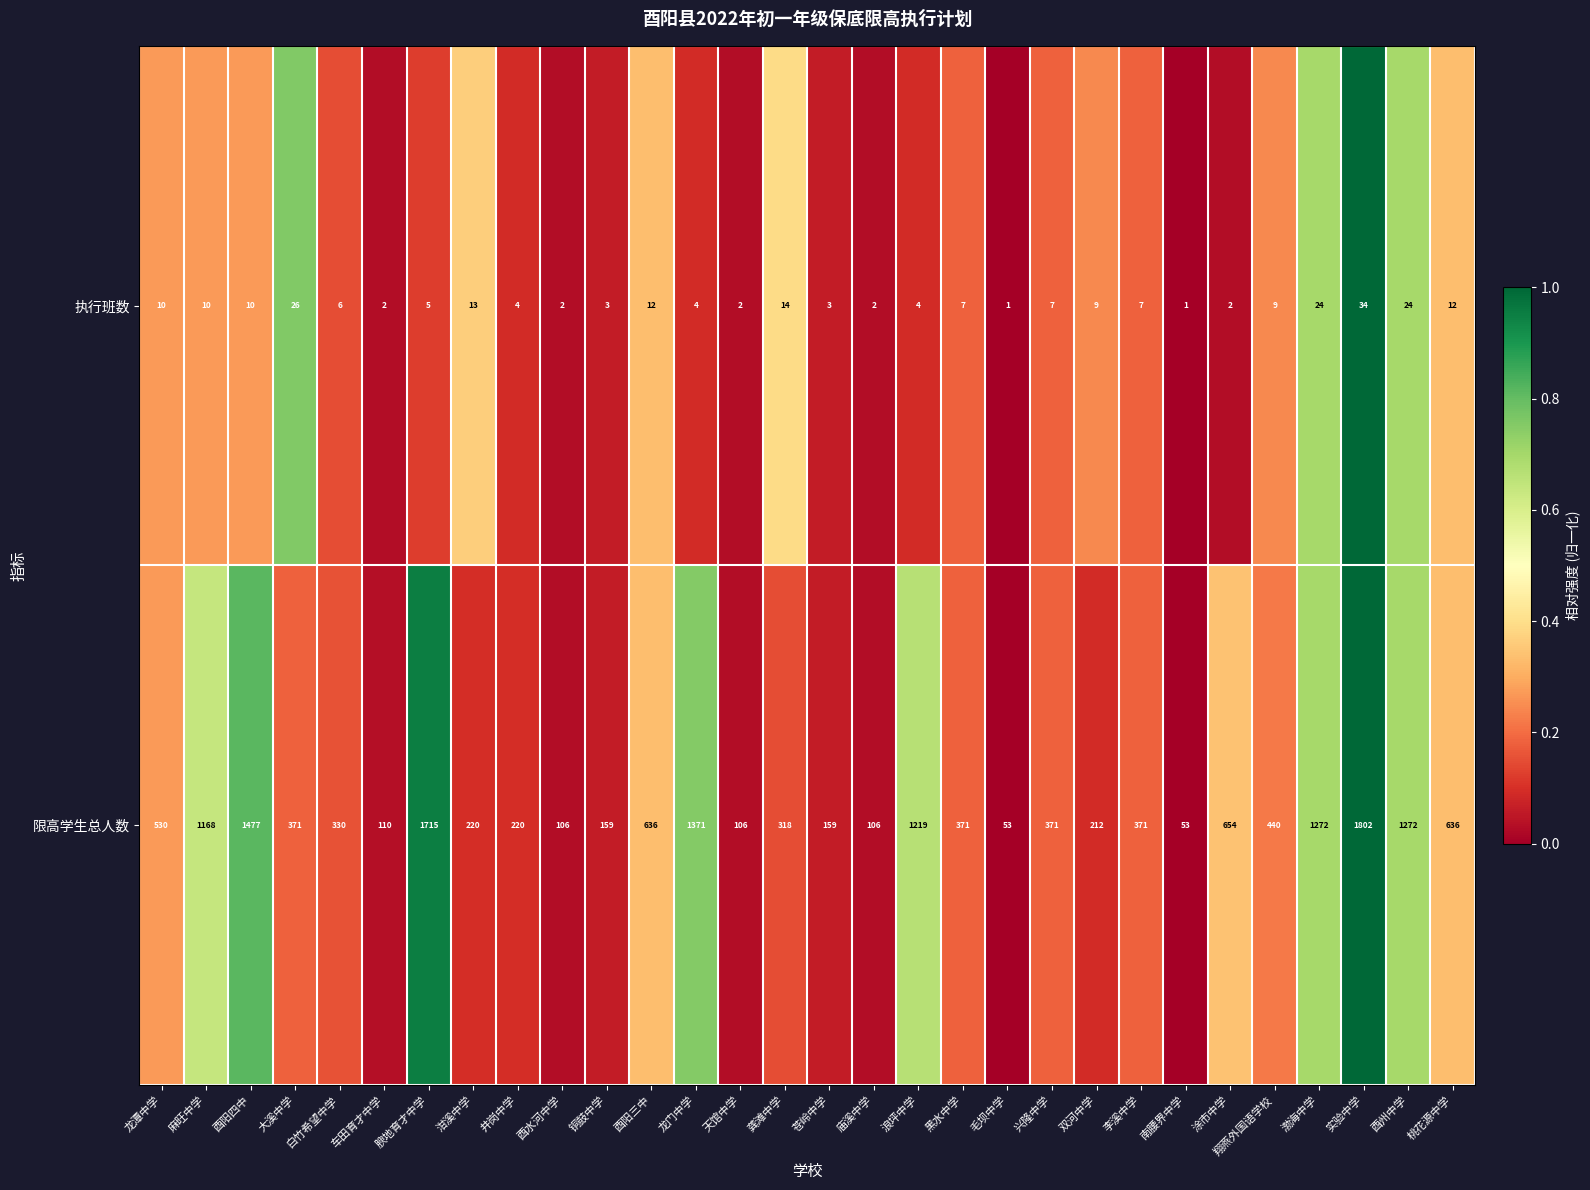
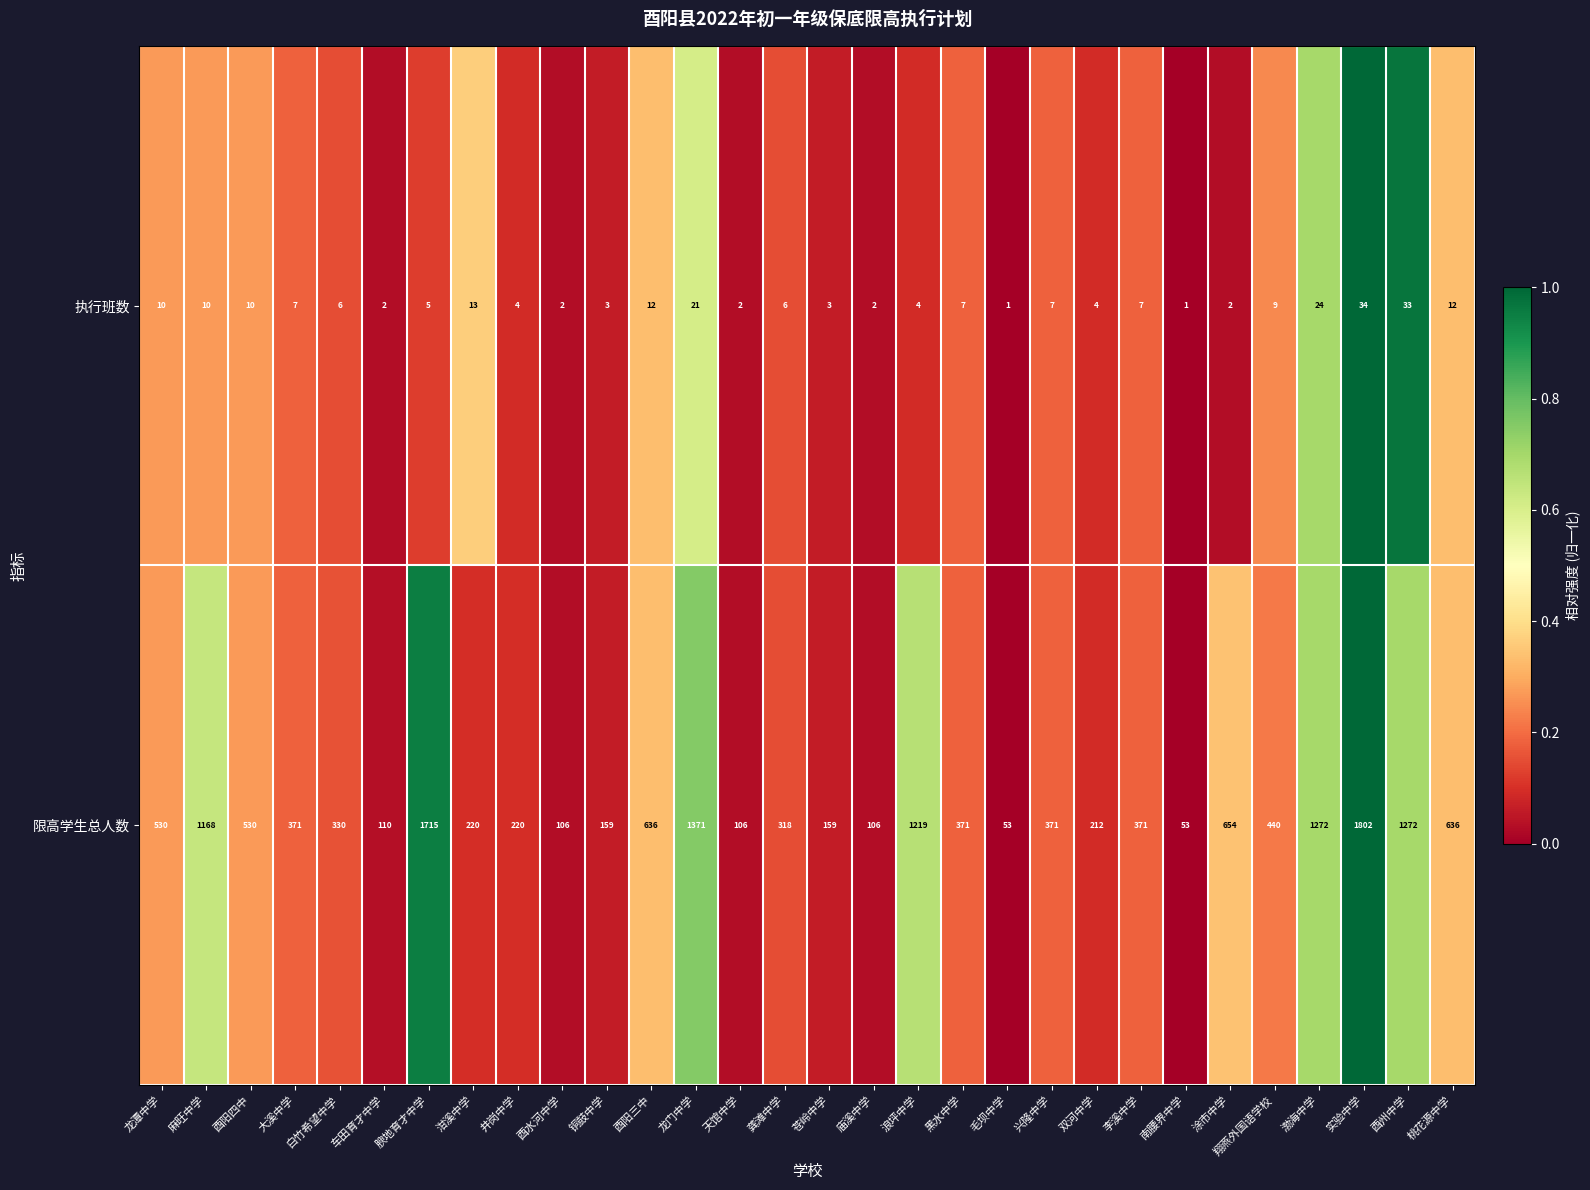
  {
    "执行班数": {
      "龙潭中学": 10,
      "麻旺中学": 10,
      "酉阳四中": 10,
-     "大溪中学": 26,
+     "大溪中学": 7,
      "白竹希望中学": 6,
      "车田育才中学": 2,
      "腴地育才中学": 5,
      "泔溪中学": 13,
      "井岗中学": 4,
      "酉水河中学": 2,
      "铜鼓中学": 3,
      "酉阳三中": 12,
-     "龙门中学": 4,
+     "龙门中学": 21,
      "天馆中学": 2,
-     "龚滩中学": 14,
+     "龚滩中学": 6,
      "苍岭中学": 3,
      "庙溪中学": 2,
      "浪坪中学": 4,
      "黑水中学": 7,
      "毛坝中学": 1,
      "兴隆中学": 7,
-     "双河中学": 9,
+     "双河中学": 4,
      "李溪中学": 7,
      "南腰界中学": 1,
      "涂市中学": 2,
      "翔燕外国语学校": 9,
      "渤海中学": 24,
      "实验中学": 34,
-     "酉州中学": 24,
+     "酉州中学": 33,
      "桃花源中学": 12
    },
    "限高学生总人数": {
      "龙潭中学": 530,
      "麻旺中学": 1168,
-     "酉阳四中": 1477,
+     "酉阳四中": 530,
      "大溪中学": 371,
      "白竹希望中学": 330,
      "车田育才中学": 110,
      "腴地育才中学": 1715,
      "泔溪中学": 220,
      "井岗中学": 220,
      "酉水河中学": 106,
      "铜鼓中学": 159,
      "酉阳三中": 636,
      "龙门中学": 1371,
      "天馆中学": 106,
      "龚滩中学": 318,
      "苍岭中学": 159,
      "庙溪中学": 106,
      "浪坪中学": 1219,
      "黑水中学": 371,
      "毛坝中学": 53,
      "兴隆中学": 371,
      "双河中学": 212,
      "李溪中学": 371,
      "南腰界中学": 53,
      "涂市中学": 654,
      "翔燕外国语学校": 440,
      "渤海中学": 1272,
      "实验中学": 1802,
      "酉州中学": 1272,
      "桃花源中学": 636
    }
  }
